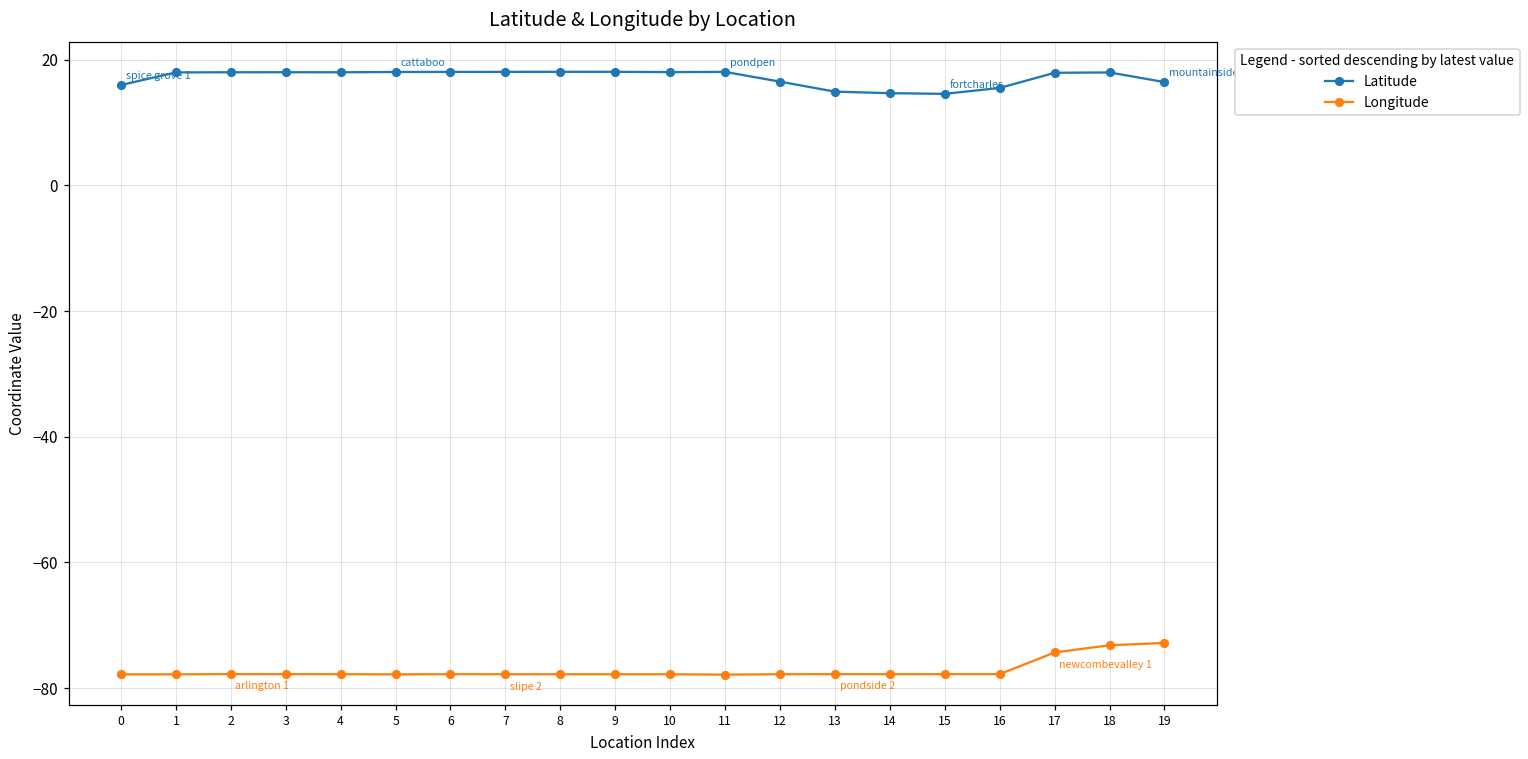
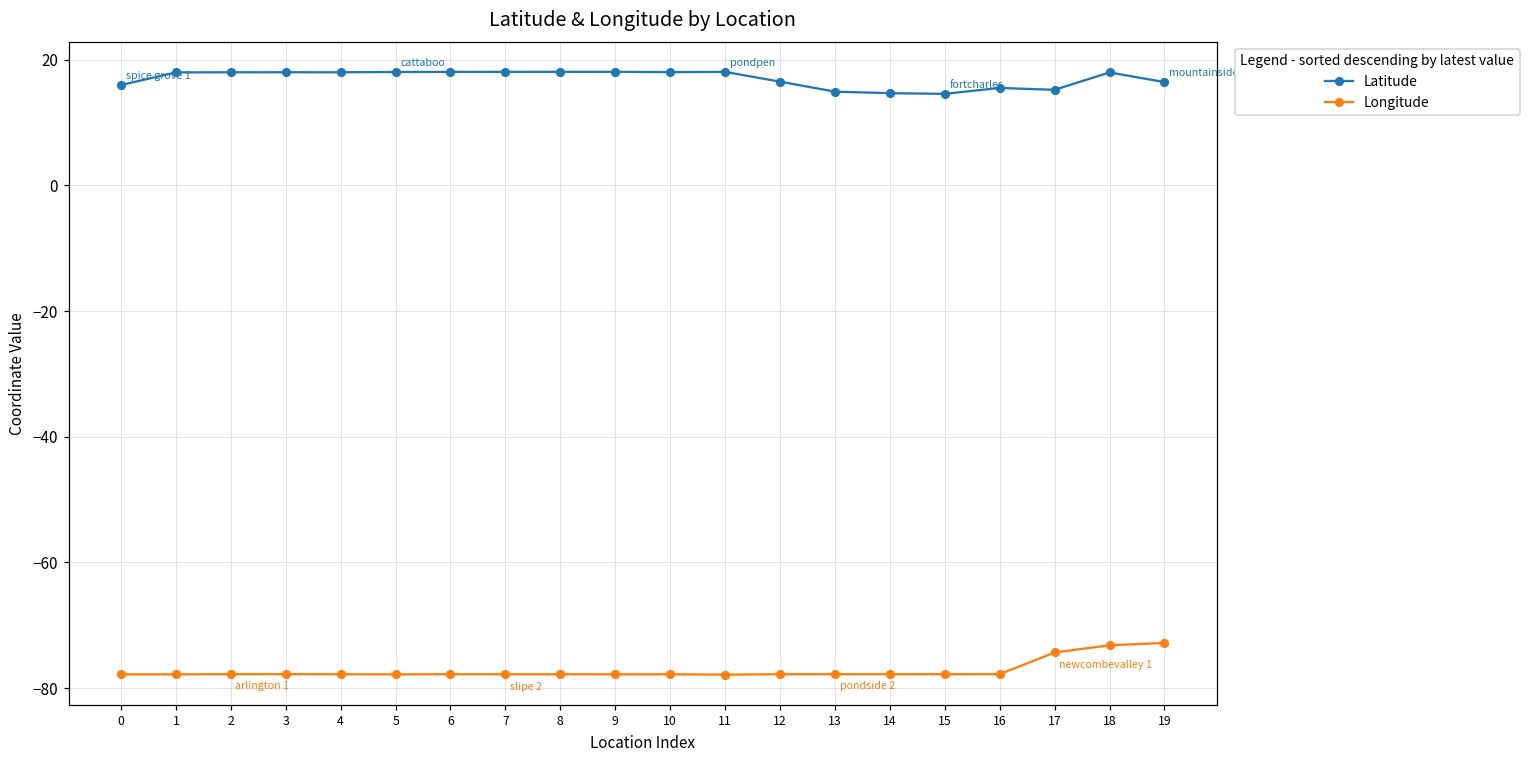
  {
    "Latitude": {
      "0": 16,
      "2": 18,
      "3": 18,
      "4": 18,
      "5": 18,
      "6": 18,
      "7": 18,
      "8": 18,
      "9": 18,
      "10": 18,
      "11": 18,
      "12": 17,
      "13": 15,
      "14": 15,
      "15": 15,
      "16": 16,
-     "17": 18,
+     "17": 15,
      "18": 18
    },
    "Longitude": {
      "0": -78,
      "1": -78,
      "2": -78,
      "4": -78,
      "5": -78,
      "6": -78,
      "8": -78,
      "9": -78,
      "10": -78,
      "11": -78,
      "12": -78,
      "13": -78,
      "15": -78,
      "16": -78,
      "18": -73,
      "19": -73
    }
  }
